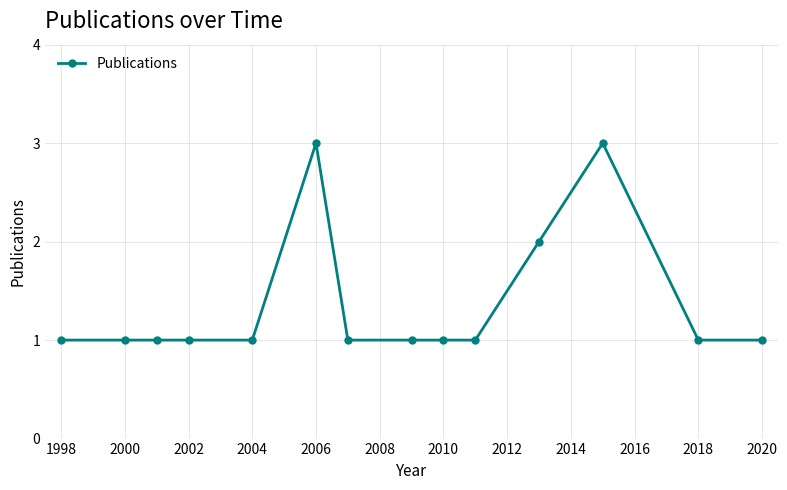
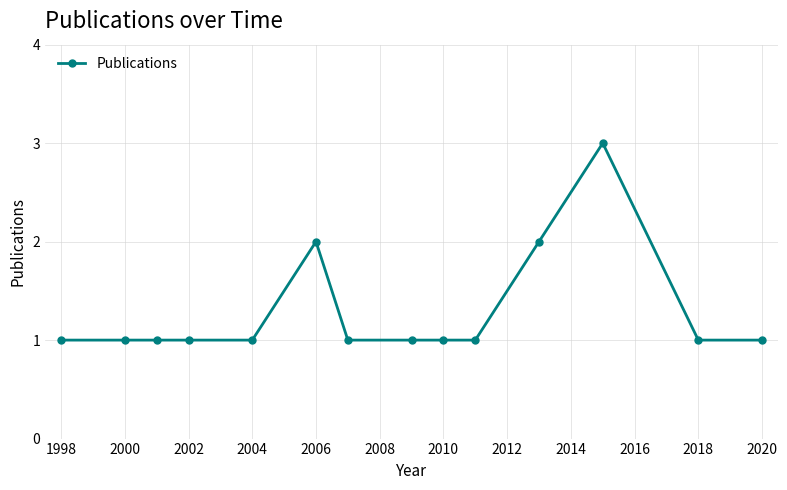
  {
    "1998": 1,
    "2000": 1,
    "2002": 1,
    "2004": 1,
-   "2006": 3,
+   "2006": 2,
    "2010": 1,
    "2018": 1,
    "2020": 1
  }
